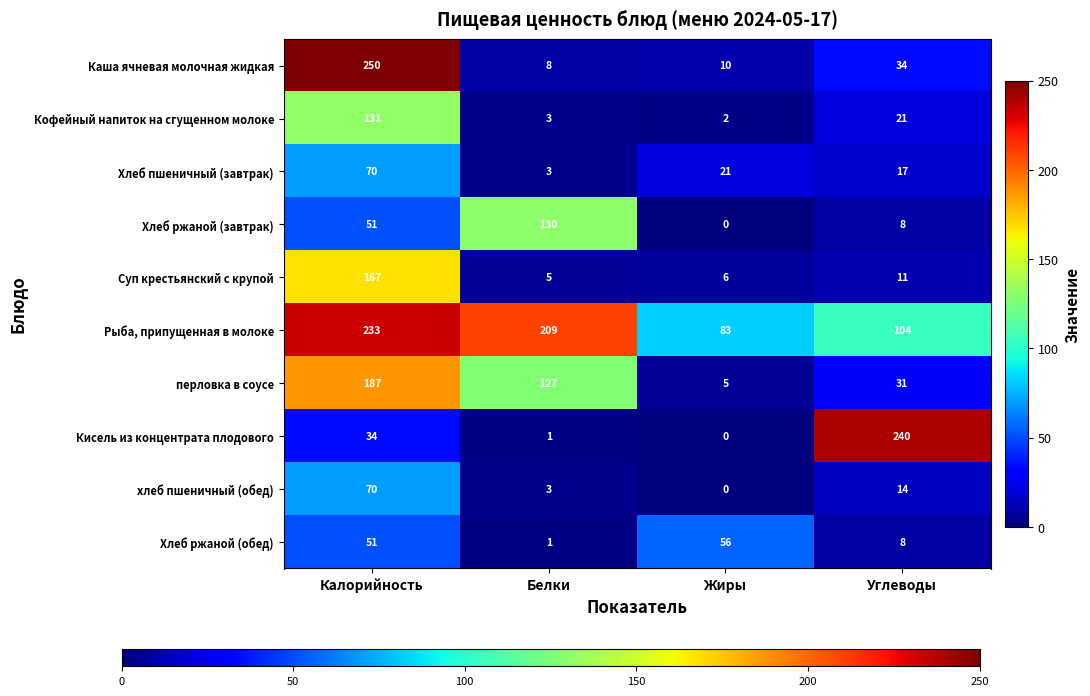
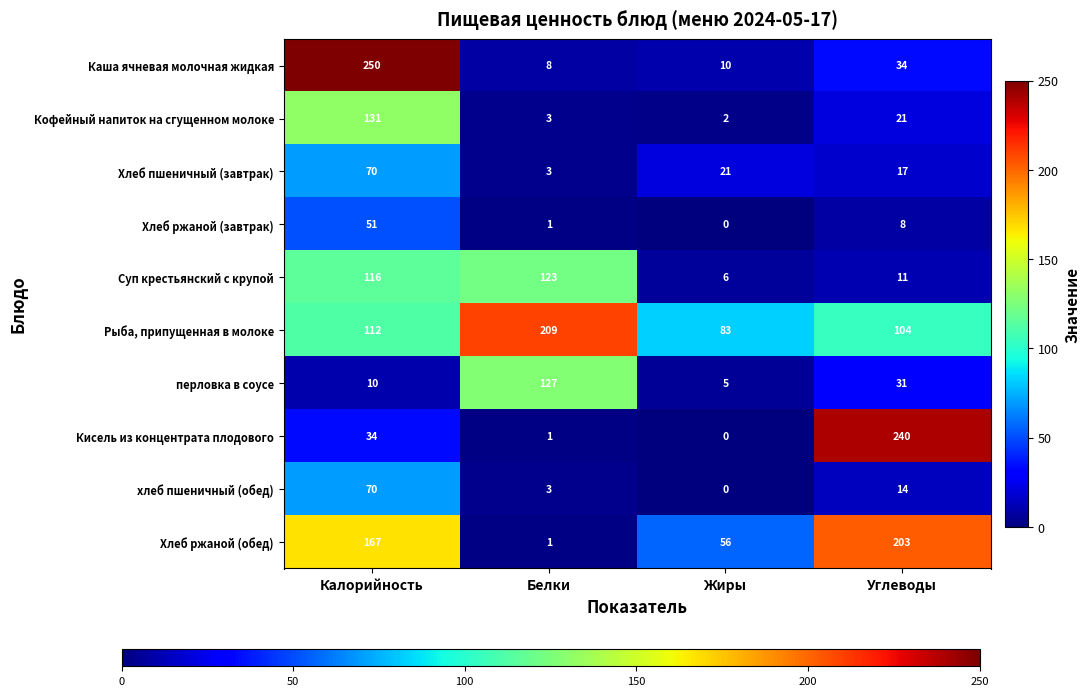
  {
    "Хлеб ржаной (завтрак)": {
-     "Белки": 130
+     "Белки": 1
    },
    "Суп крестьянский с крупой": {
-     "Калорийность": 167,
-     "Белки": 5
+     "Калорийность": 116,
+     "Белки": 123
    },
    "Рыба, припущенная в молоке": {
-     "Калорийность": 233
+     "Калорийность": 112
    },
    "перловка в соусе": {
-     "Калорийность": 187
+     "Калорийность": 10
    },
    "Хлеб ржаной (обед)": {
-     "Калорийность": 51,
-     "Углеводы": 8
+     "Калорийность": 167,
+     "Углеводы": 203
    }
  }
